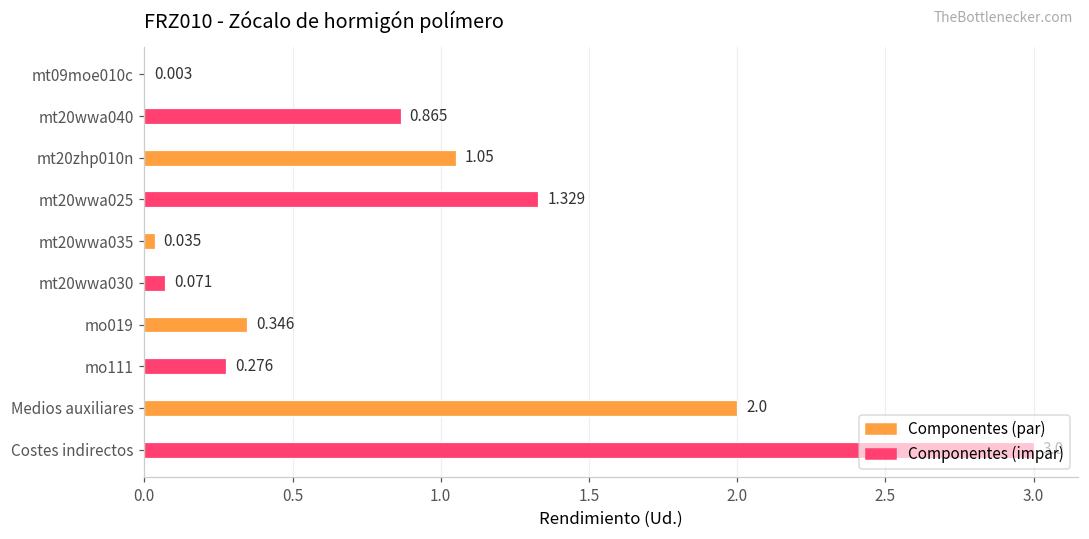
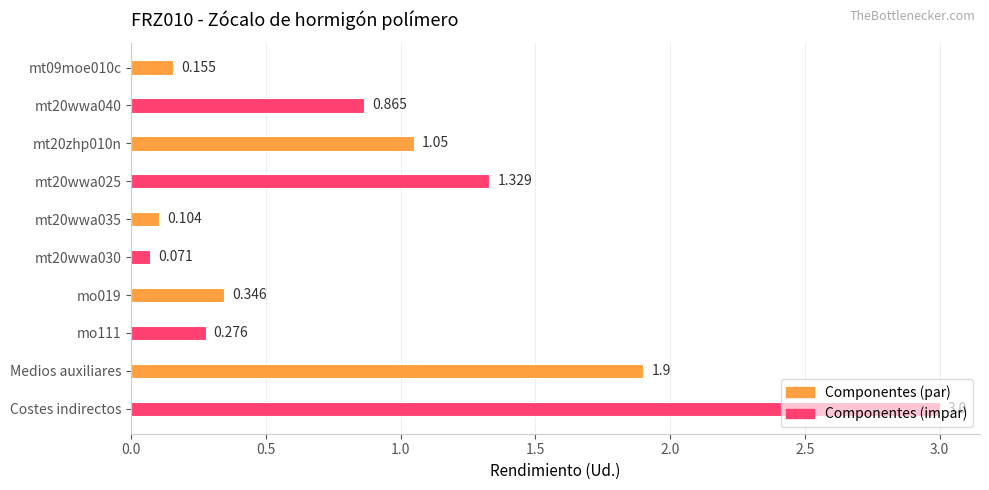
  {
-   "mt09moe010c": 0.003,
+   "mt09moe010c": 0.155,
    "mt20wwa040": 0.865,
    "mt20zhp010n": 1.05,
    "mt20wwa025": 1.329,
-   "mt20wwa035": 0.035,
+   "mt20wwa035": 0.104,
    "mt20wwa030": 0.071,
    "mo019": 0.346,
    "mo111": 0.276,
-   "Medios auxiliares": 2.0
+   "Medios auxiliares": 1.9
  }
